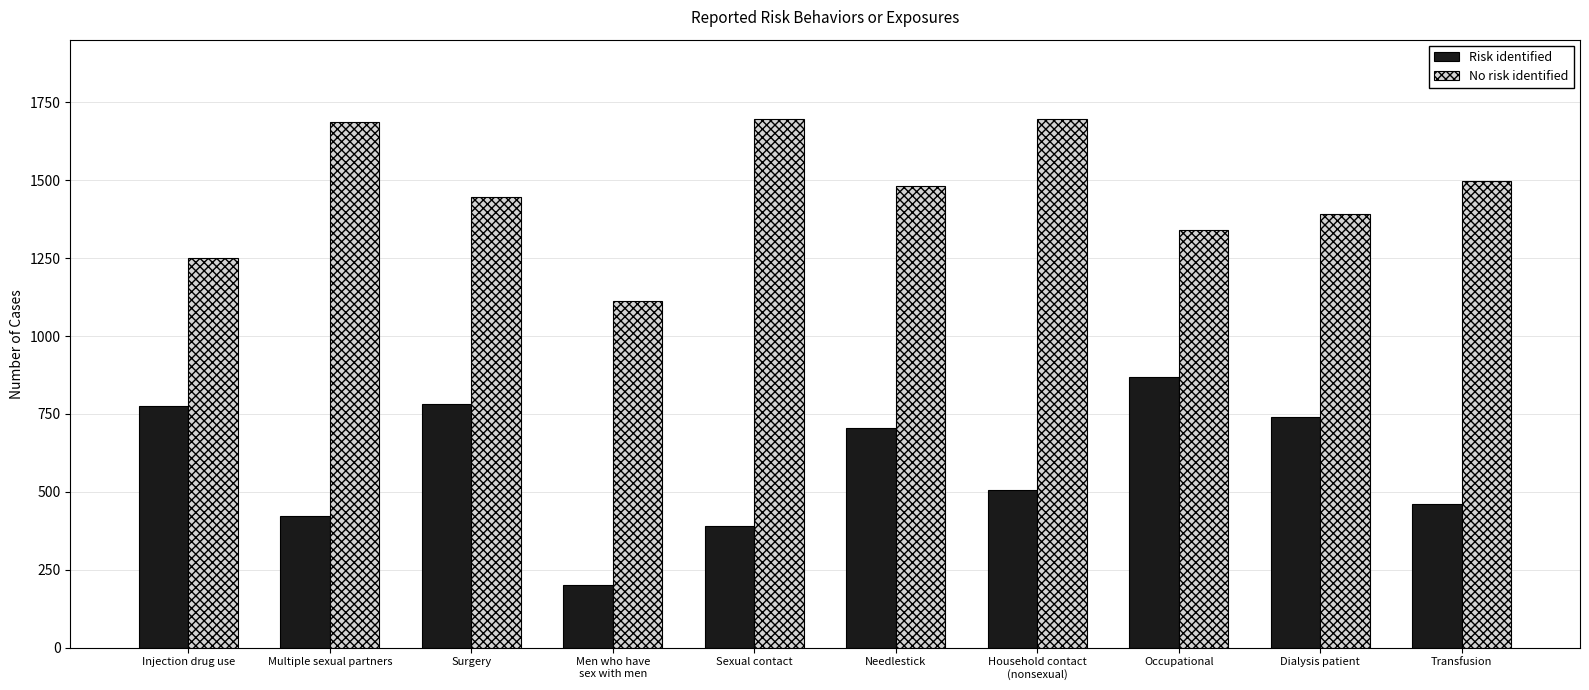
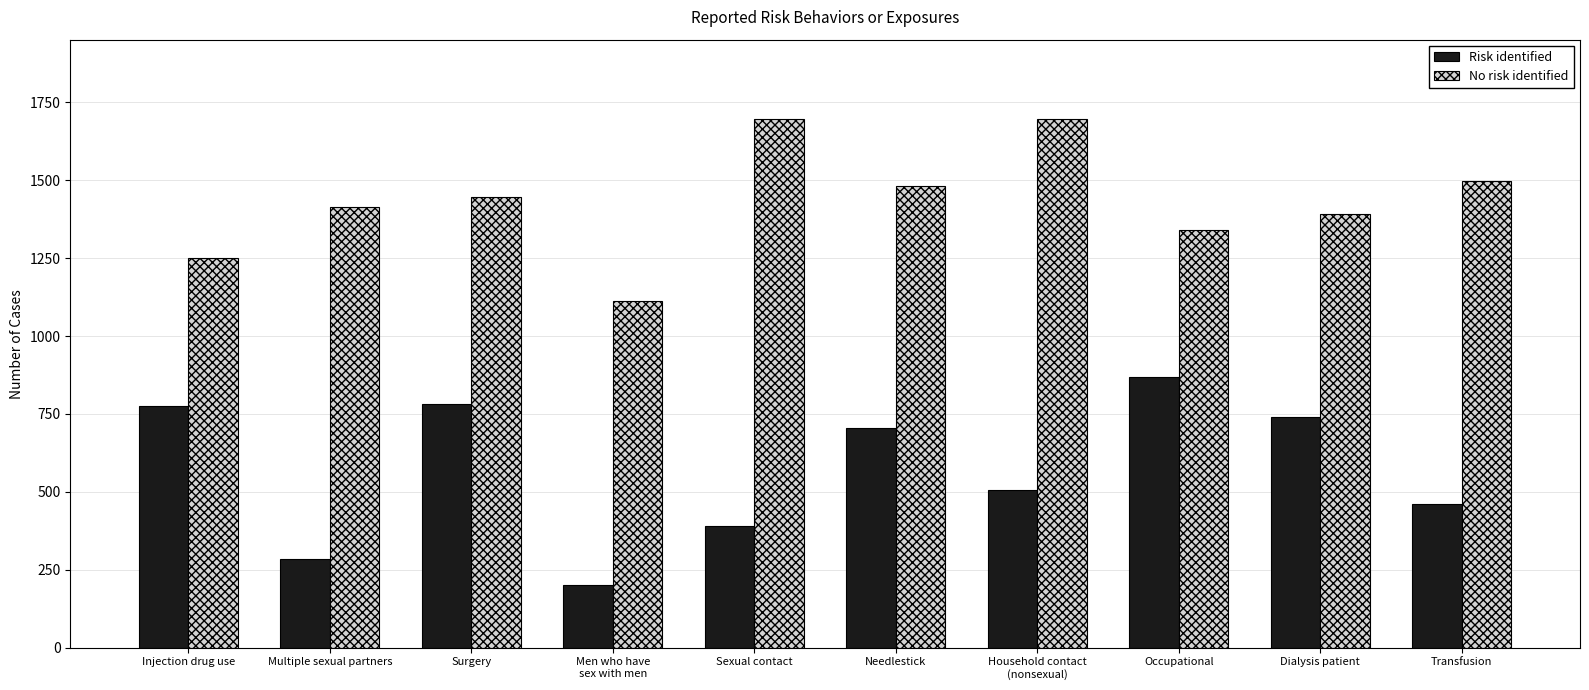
  {
    "Risk identified": {
      "Injection drug use": 780,
-     "Multiple sexual partners": 420,
+     "Multiple sexual partners": 290,
      "Surgery": 780,
      "Men who have sex with men": 200,
      "Sexual contact": 390,
      "Needlestick": 700,
      "Household contact (nonsexual)": 510,
      "Occupational": 870,
      "Dialysis patient": 740,
      "Transfusion": 460
    },
    "No risk identified": {
      "Injection drug use": 1250,
-     "Multiple sexual partners": 1690,
+     "Multiple sexual partners": 1410,
      "Surgery": 1450,
      "Men who have sex with men": 1110,
      "Sexual contact": 1700,
      "Needlestick": 1480,
      "Household contact (nonsexual)": 1700,
      "Occupational": 1340,
      "Dialysis patient": 1390,
      "Transfusion": 1500
    }
  }
